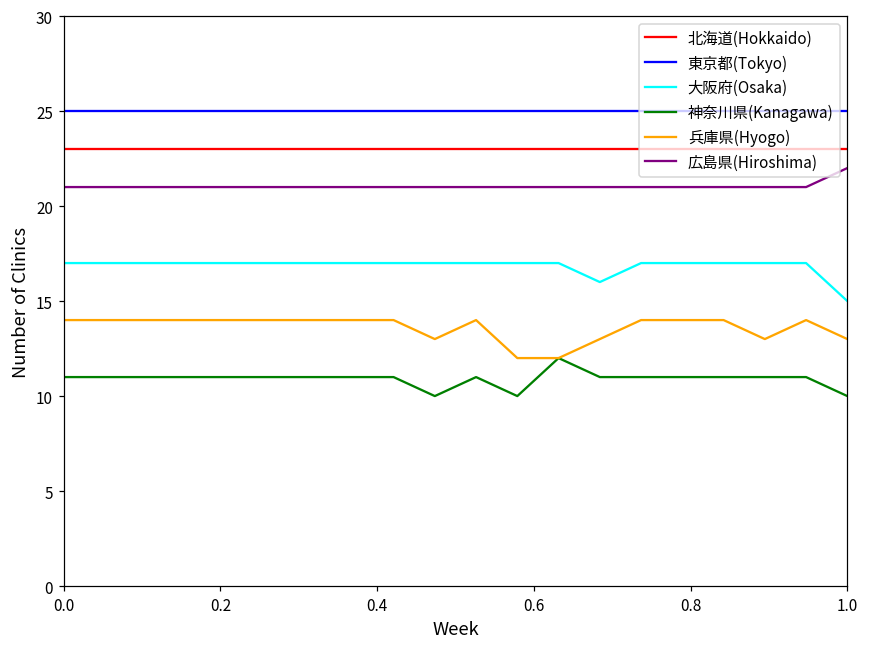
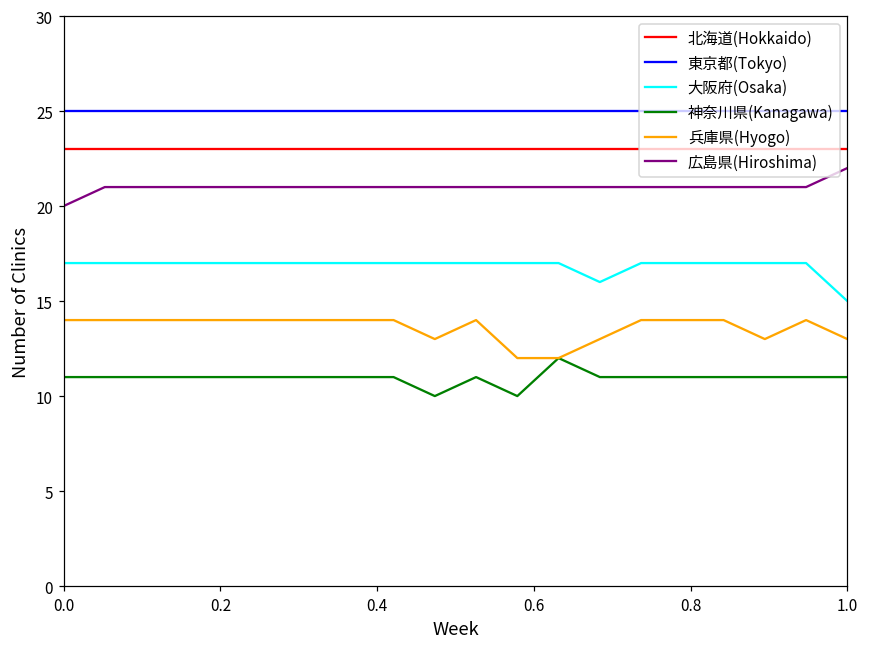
  {
    "北海道(Hokkaido)": {
      "0.0": 23,
      "1.0": 23
    },
    "東京都(Tokyo)": {
      "0.0": 25,
      "1.0": 25
    },
    "大阪府(Osaka)": {
      "0.0": 17,
      "1.0": 15
    },
    "神奈川県(Kanagawa)": {
      "0.0": 11,
-     "1.0": 10
+     "1.0": 11
    },
    "兵庫県(Hyogo)": {
      "0.0": 14,
      "1.0": 13
    },
    "広島県(Hiroshima)": {
-     "0.0": 21,
+     "0.0": 20,
      "1.0": 22
    }
  }
